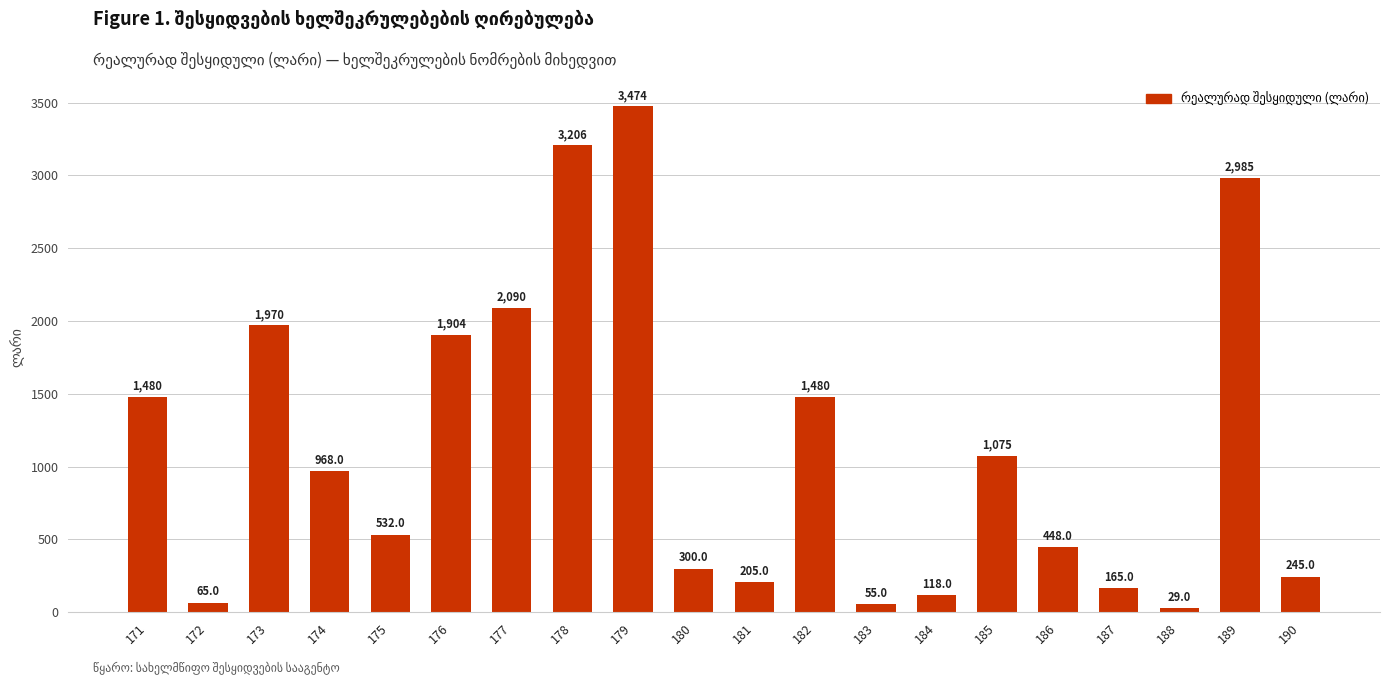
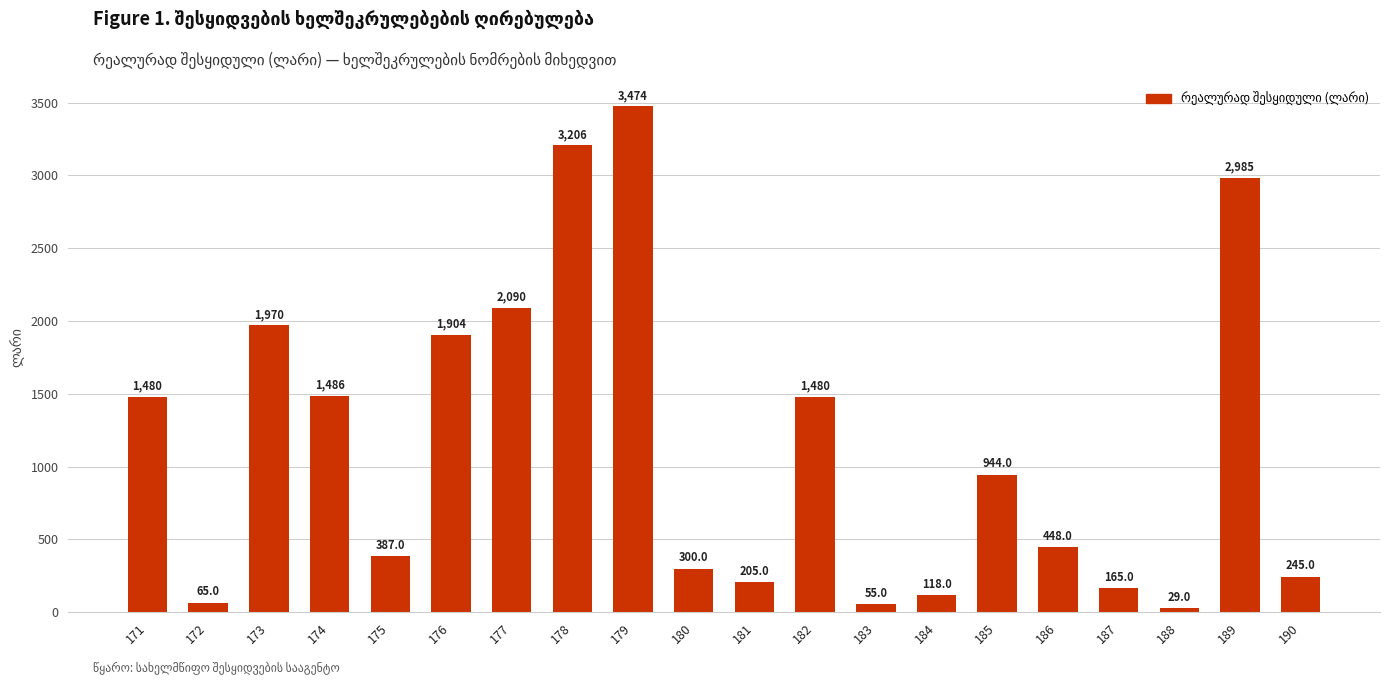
  {
    "171": "1,480",
    "172": "65.0",
    "173": "1,970",
-   "174": "968.0",
-   "175": "532.0",
+   "174": "1,486",
+   "175": "387.0",
    "176": "1,904",
    "177": "2,090",
    "178": "3,206",
    "179": "3,474",
    "180": "300.0",
    "181": "205.0",
    "182": "1,480",
    "183": "55.0",
    "184": "118.0",
-   "185": "1,075",
+   "185": "944.0",
    "186": "448.0",
    "187": "165.0",
    "188": "29.0",
    "189": "2,985",
    "190": "245.0"
  }
